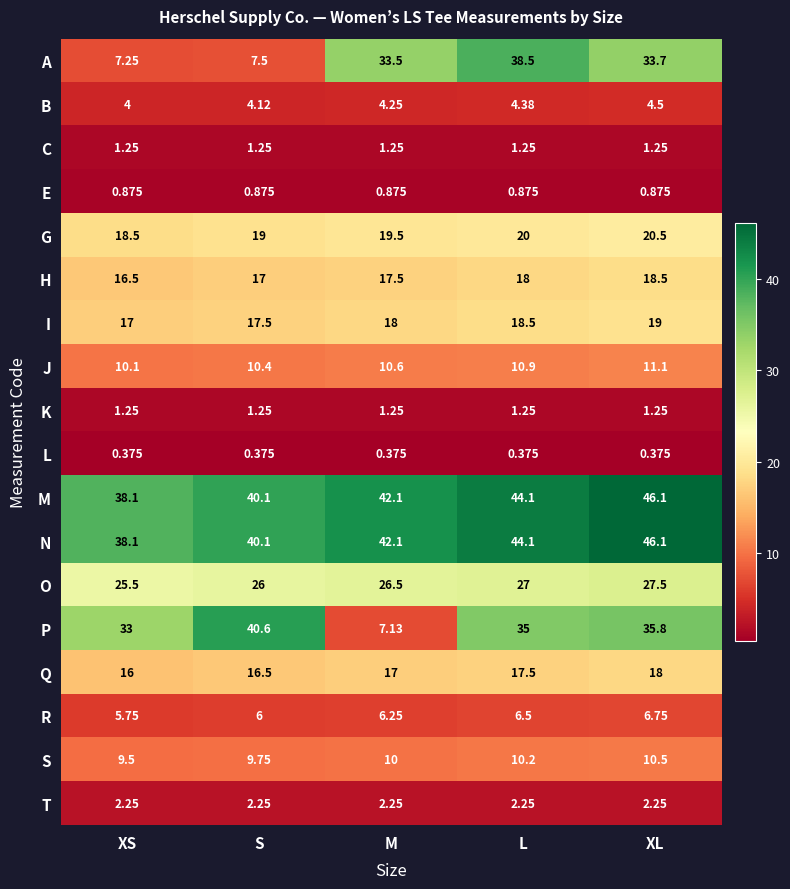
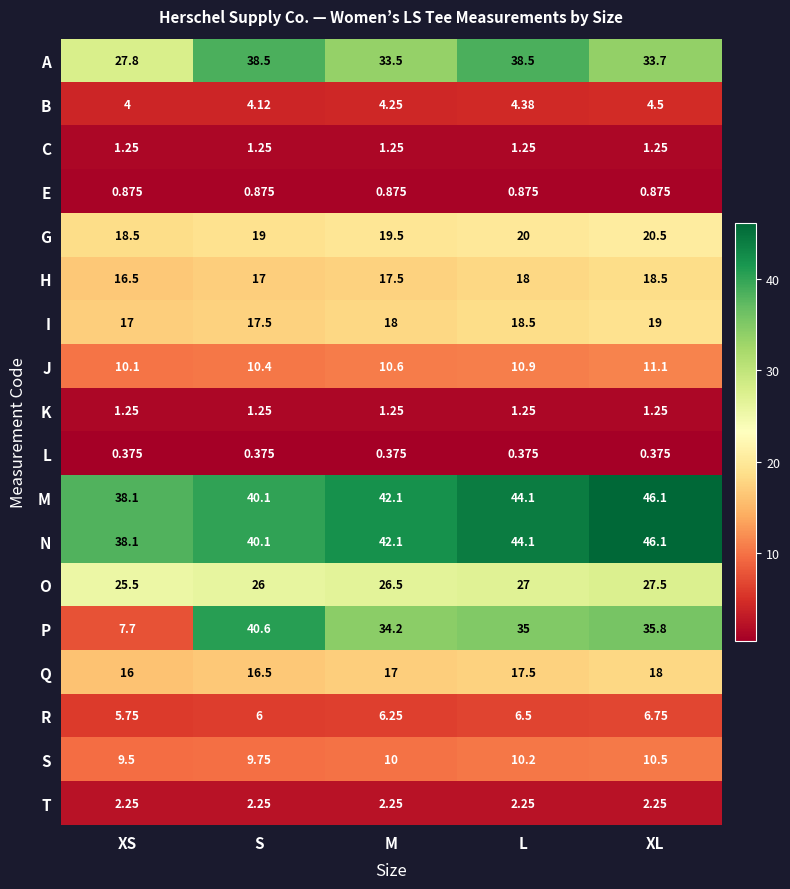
  {
    "A": {
-     "XS": 7.25,
-     "S": 7.5,
+     "XS": 27.8,
+     "S": 38.5,
      "M": 33.5,
      "L": 38.5,
      "XL": 33.7
    },
    "B": {
      "XS": 4,
      "S": 4.12,
      "M": 4.25,
      "L": 4.38,
      "XL": 4.5
    },
    "C": {
      "XS": 1.25,
      "S": 1.25,
      "M": 1.25,
      "L": 1.25,
      "XL": 1.25
    },
    "E": {
      "XS": 0.875,
      "S": 0.875,
      "M": 0.875,
      "L": 0.875,
      "XL": 0.875
    },
    "G": {
      "XS": 18.5,
      "S": 19,
      "M": 19.5,
      "L": 20,
      "XL": 20.5
    },
    "H": {
      "XS": 16.5,
      "S": 17,
      "M": 17.5,
      "L": 18,
      "XL": 18.5
    },
    "I": {
      "XS": 17,
      "S": 17.5,
      "M": 18,
      "L": 18.5,
      "XL": 19
    },
    "J": {
      "XS": 10.1,
      "S": 10.4,
      "M": 10.6,
      "L": 10.9,
      "XL": 11.1
    },
    "K": {
      "XS": 1.25,
      "S": 1.25,
      "M": 1.25,
      "L": 1.25,
      "XL": 1.25
    },
    "L": {
      "XS": 0.375,
      "S": 0.375,
      "M": 0.375,
      "L": 0.375,
      "XL": 0.375
    },
    "M": {
      "XS": 38.1,
      "S": 40.1,
      "M": 42.1,
      "L": 44.1,
      "XL": 46.1
    },
    "N": {
      "XS": 38.1,
      "S": 40.1,
      "M": 42.1,
      "L": 44.1,
      "XL": 46.1
    },
    "O": {
      "XS": 25.5,
      "S": 26,
      "M": 26.5,
      "L": 27,
      "XL": 27.5
    },
    "P": {
-     "XS": 33,
+     "XS": 7.7,
      "S": 40.6,
-     "M": 7.13,
+     "M": 34.2,
      "L": 35,
      "XL": 35.8
    },
    "Q": {
      "XS": 16,
      "S": 16.5,
      "M": 17,
      "L": 17.5,
      "XL": 18
    },
    "R": {
      "XS": 5.75,
      "S": 6,
      "M": 6.25,
      "L": 6.5,
      "XL": 6.75
    },
    "S": {
      "XS": 9.5,
      "S": 9.75,
      "M": 10,
      "L": 10.2,
      "XL": 10.5
    },
    "T": {
      "XS": 2.25,
      "S": 2.25,
      "M": 2.25,
      "L": 2.25,
      "XL": 2.25
    }
  }
